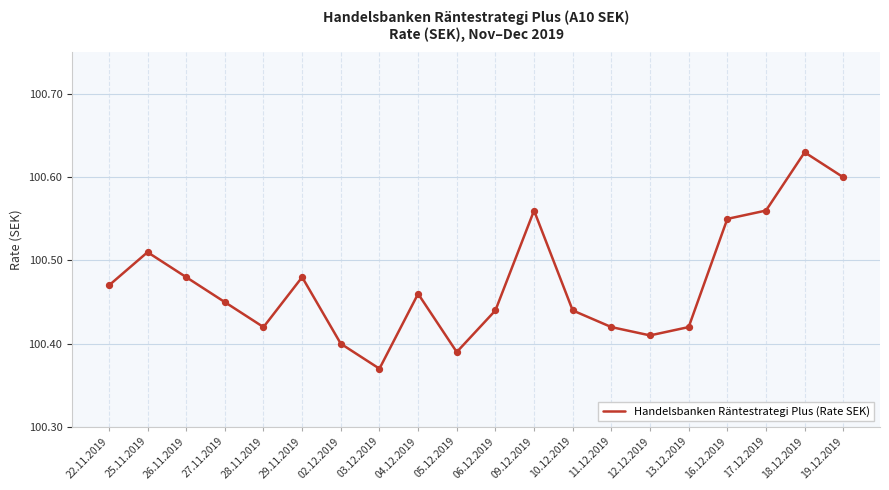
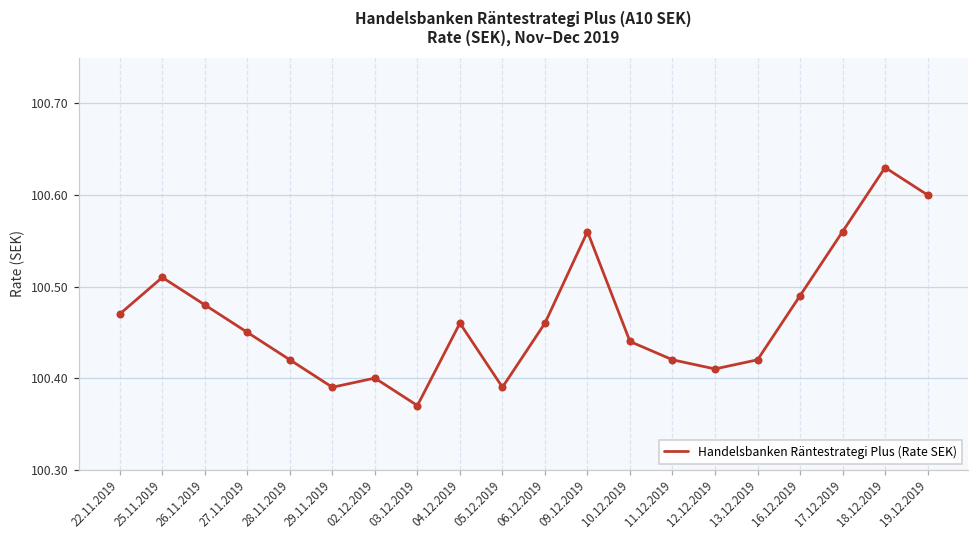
  {
    "22.11.2019": 100.47,
    "25.11.2019": 100.51,
    "26.11.2019": 100.48,
    "27.11.2019": 100.45,
    "28.11.2019": 100.42,
-   "29.11.2019": 100.48,
+   "29.11.2019": 100.39,
    "02.12.2019": 100.40,
    "03.12.2019": 100.37,
    "04.12.2019": 100.46,
    "05.12.2019": 100.39,
-   "06.12.2019": 100.44,
+   "06.12.2019": 100.46,
    "09.12.2019": 100.56,
    "10.12.2019": 100.44,
    "11.12.2019": 100.42,
    "12.12.2019": 100.41,
    "13.12.2019": 100.42,
-   "16.12.2019": 100.55,
+   "16.12.2019": 100.49,
    "17.12.2019": 100.56,
    "18.12.2019": 100.63,
    "19.12.2019": 100.60
  }
